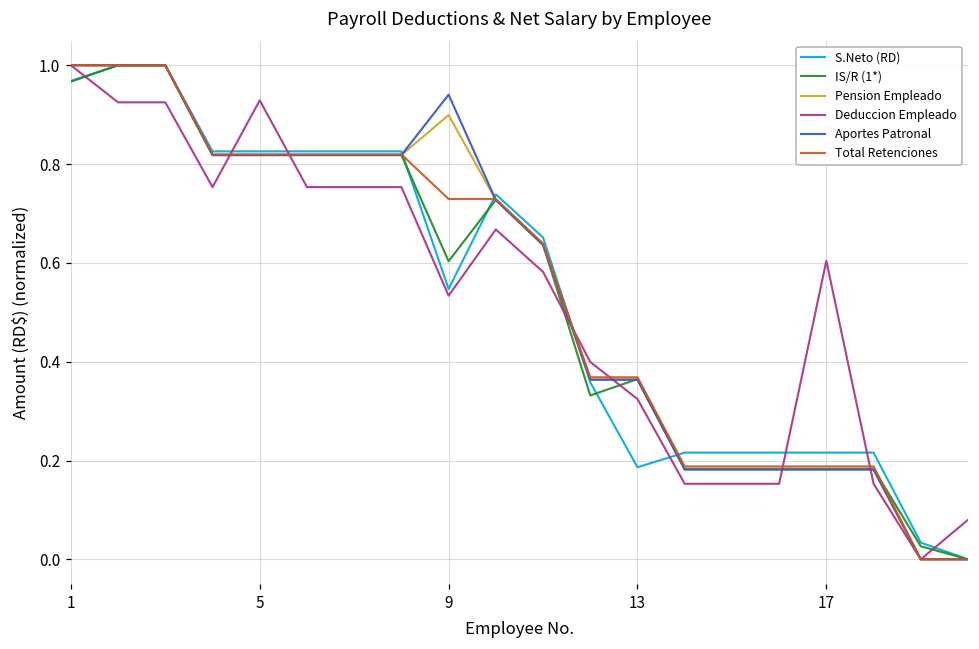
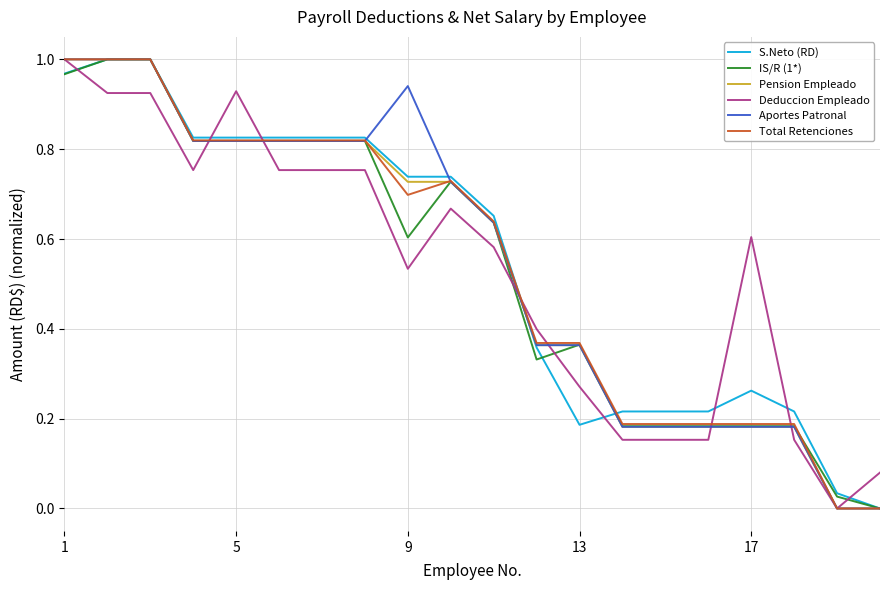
  {
    "S.Neto (RD)": {
      "5": 0.83,
-     "9": 0.55,
+     "9": 0.74,
      "13": 0.19,
-     "17": 0.22
+     "17": 0.26
    },
    "IS/R (1*)": {
      "9": 0.60
    },
    "Pension Empleado": {
-     "9": 0.90
+     "9": 0.73
    },
    "Deduccion Empleado": {
      "5": 0.93,
      "9": 0.53,
-     "13": 0.32,
+     "13": 0.27,
      "17": 0.60
    },
    "Aportes Patronal": {
      "9": 0.94
    },
    "Total Retenciones": {
-     "9": 0.73
+     "9": 0.70
    }
  }
